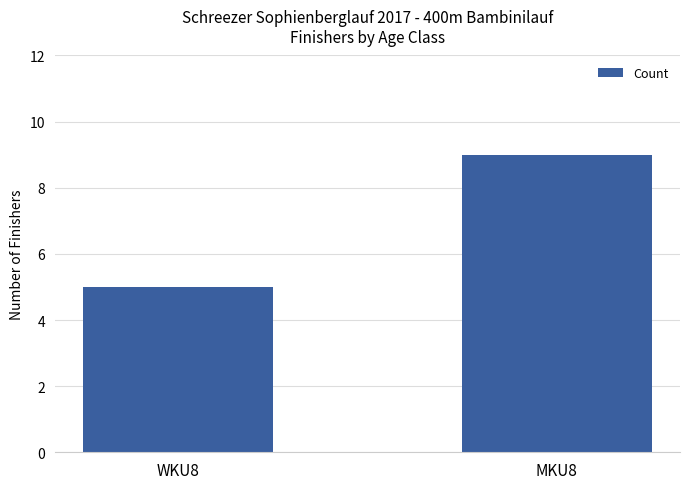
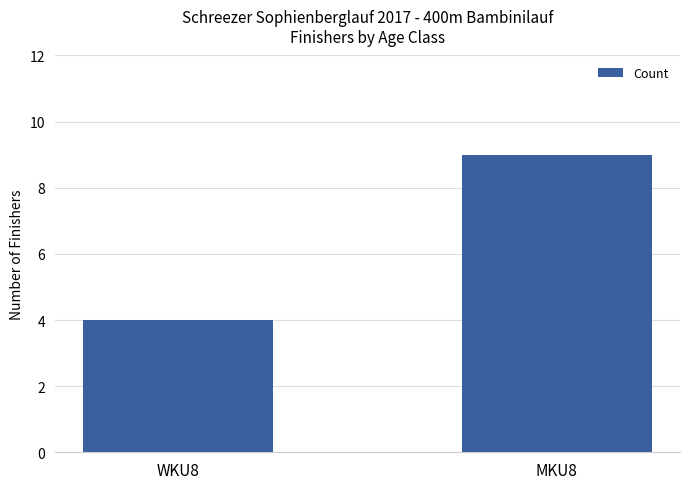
  {
-   "WKU8": 5,
+   "WKU8": 4,
    "MKU8": 9
  }
